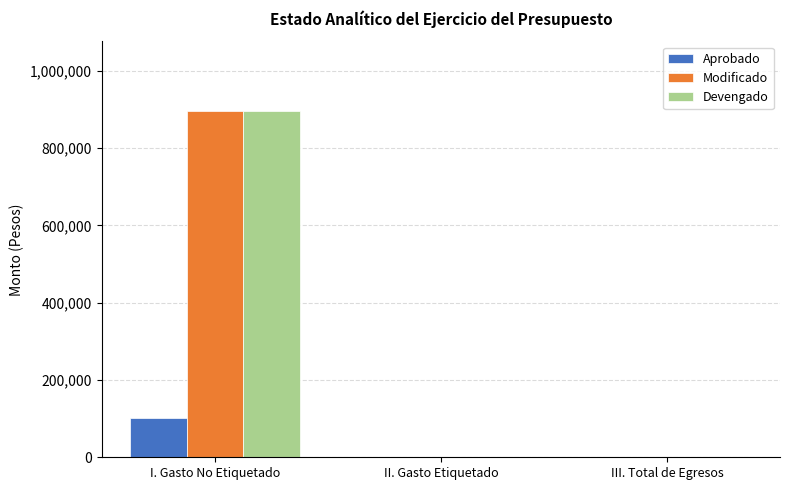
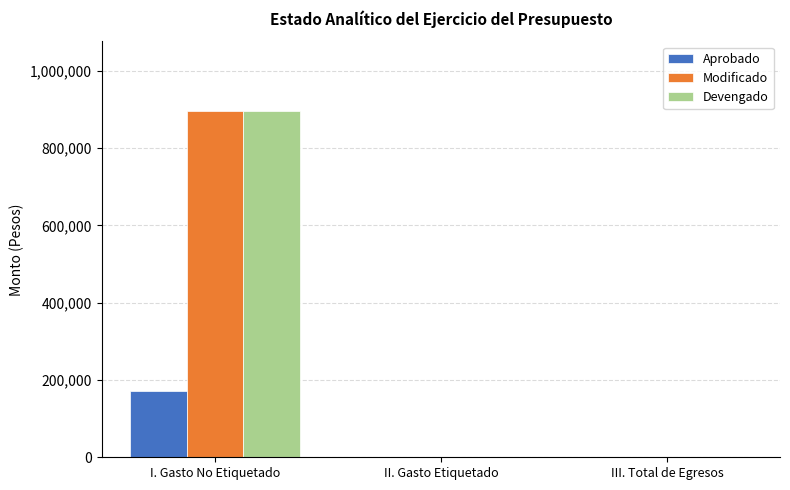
  {
    "Aprobado": {
-     "I. Gasto No Etiquetado": "100,000",
+     "I. Gasto No Etiquetado": "170,000",
      "II. Gasto Etiquetado": "0",
      "III. Total de Egresos": "0"
    },
    "Modificado": {
      "I. Gasto No Etiquetado": "900,000",
      "II. Gasto Etiquetado": "0",
      "III. Total de Egresos": "0"
    },
    "Devengado": {
      "I. Gasto No Etiquetado": "900,000",
      "II. Gasto Etiquetado": "0",
      "III. Total de Egresos": "0"
    }
  }
